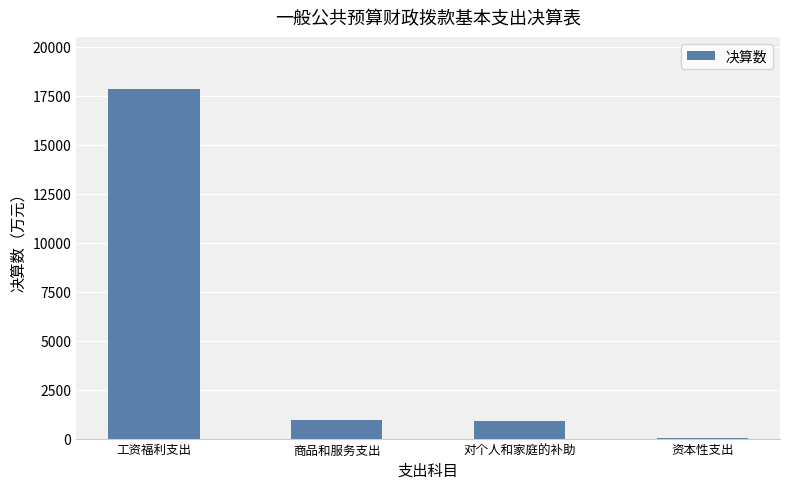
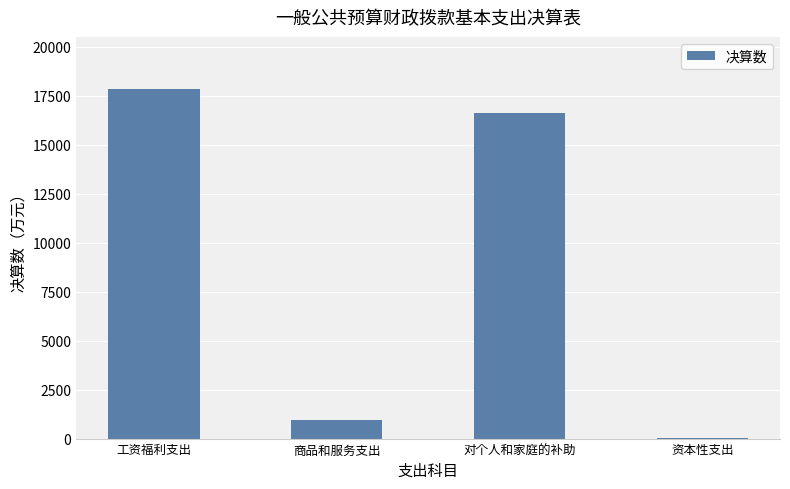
  {
    "工资福利支出": 17800,
    "商品和服务支出": 900,
-   "对个人和家庭的补助": 900
+   "对个人和家庭的补助": 16600
  }
